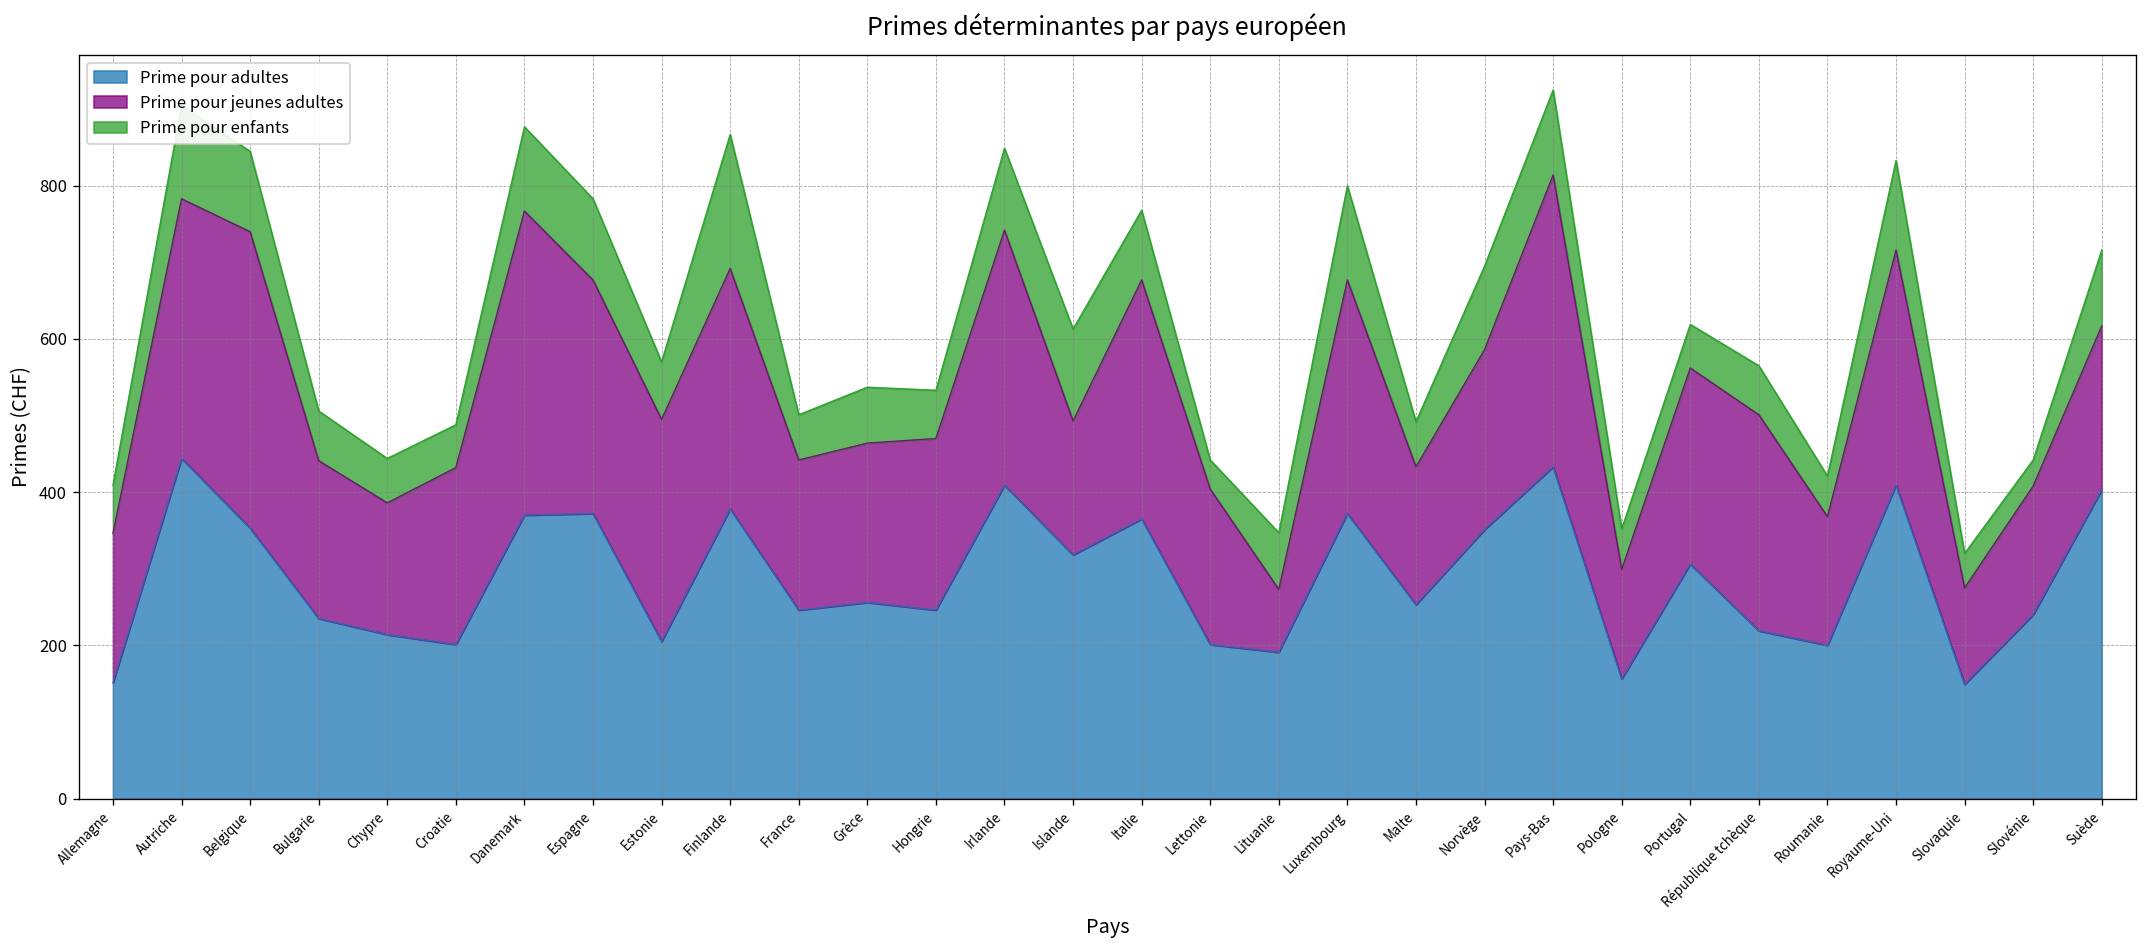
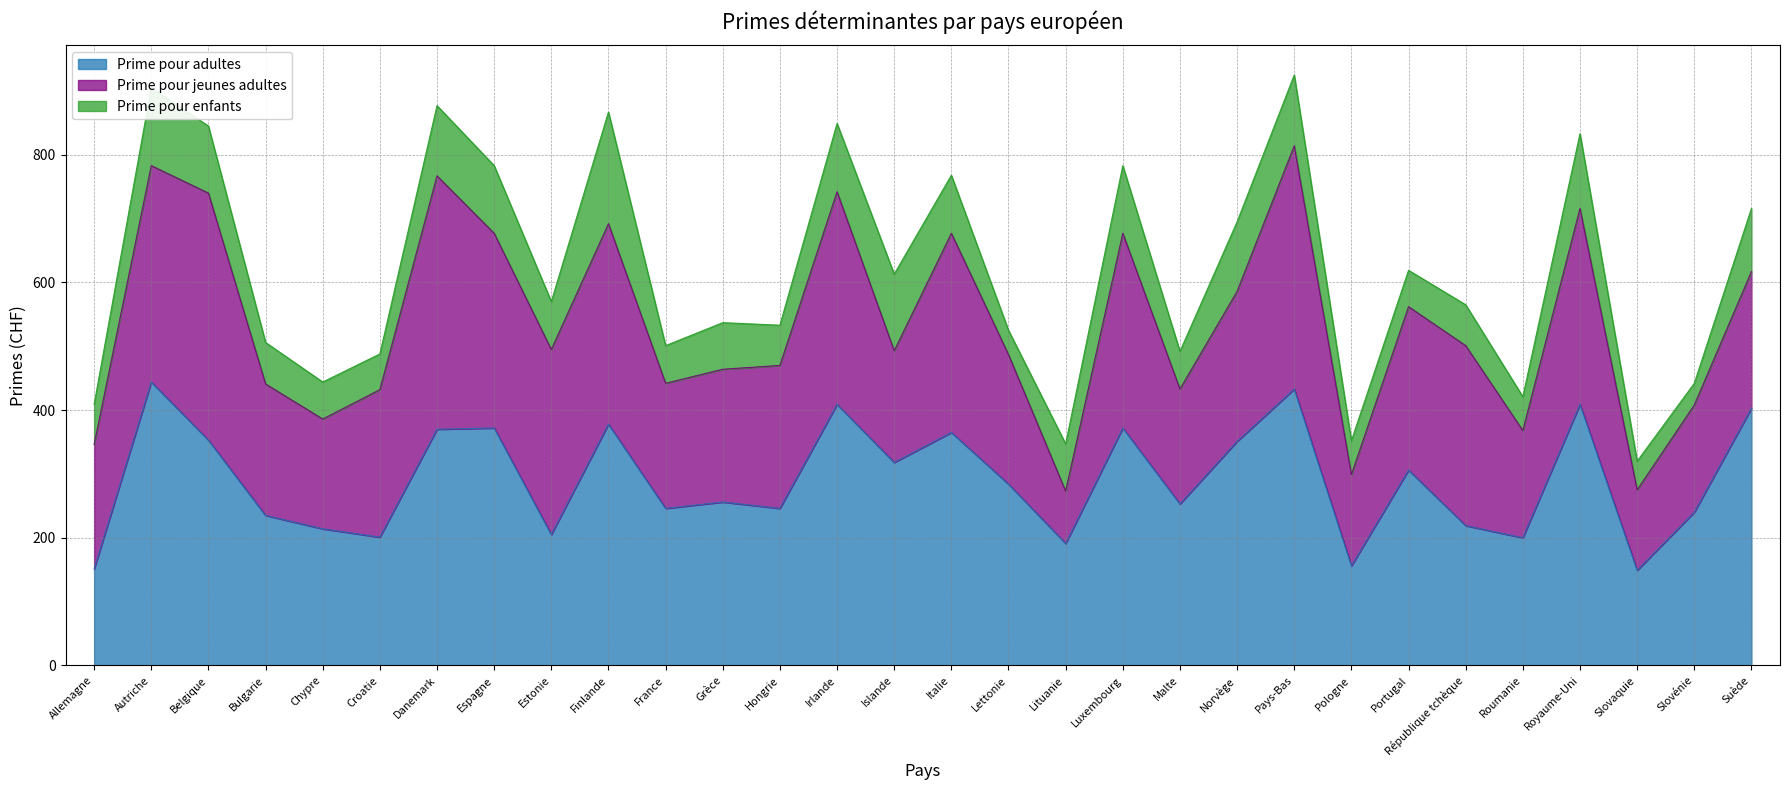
  {
    "Prime pour adultes": {
      "Allemagne": 150,
      "Autriche": 440,
      "Belgique": 350,
      "Bulgarie": 240,
      "Chypre": 210,
      "Croatie": 200,
      "Danemark": 370,
      "Espagne": 370,
      "Estonie": 210,
      "Finlande": 380,
      "France": 250,
      "Grèce": 260,
      "Hongrie": 250,
      "Irlande": 410,
      "Islande": 320,
      "Italie": 370,
-     "Lettonie": 200,
+     "Lettonie": 280,
      "Lituanie": 190,
      "Luxembourg": 370,
      "Malte": 250,
      "Norvège": 350,
      "Pays-Bas": 430,
      "Pologne": 160,
      "Portugal": 310,
      "République tchèque": 220,
      "Roumanie": 200,
      "Royaume-Uni": 410,
      "Slovaquie": 150,
      "Slovénie": 240,
      "Suède": 400
    },
    "Prime pour jeunes adultes": {
      "Allemagne": 200,
      "Autriche": 340,
      "Belgique": 390,
      "Bulgarie": 210,
      "Chypre": 170,
      "Croatie": 230,
      "Danemark": 400,
      "Espagne": 310,
      "Estonie": 290,
      "Finlande": 310,
      "France": 200,
      "Grèce": 210,
      "Hongrie": 220,
      "Irlande": 330,
      "Islande": 180,
      "Italie": 310,
      "Lettonie": 200,
      "Lituanie": 80,
      "Luxembourg": 310,
      "Malte": 180,
      "Norvège": 240,
      "Pays-Bas": 380,
      "Pologne": 140,
      "Portugal": 260,
      "République tchèque": 280,
      "Roumanie": 170,
      "Royaume-Uni": 310,
      "Slovaquie": 130,
      "Slovénie": 170,
      "Suède": 210
    },
    "Prime pour enfants": {
      "Allemagne": 60,
      "Belgique": 110,
      "Bulgarie": 70,
      "Chypre": 60,
      "Croatie": 60,
      "Danemark": 110,
      "Espagne": 110,
      "Estonie": 80,
      "Finlande": 180,
      "France": 60,
      "Grèce": 70,
      "Hongrie": 60,
      "Irlande": 110,
      "Islande": 120,
      "Italie": 90,
      "Lettonie": 40,
      "Lituanie": 70,
-     "Luxembourg": 120,
+     "Luxembourg": 110,
      "Malte": 60,
      "Norvège": 110,
      "Pays-Bas": 110,
      "Pologne": 50,
      "Portugal": 60,
      "République tchèque": 60,
      "Roumanie": 50,
      "Royaume-Uni": 120,
      "Slovaquie": 50,
      "Slovénie": 30,
      "Suède": 100
    }
  }
